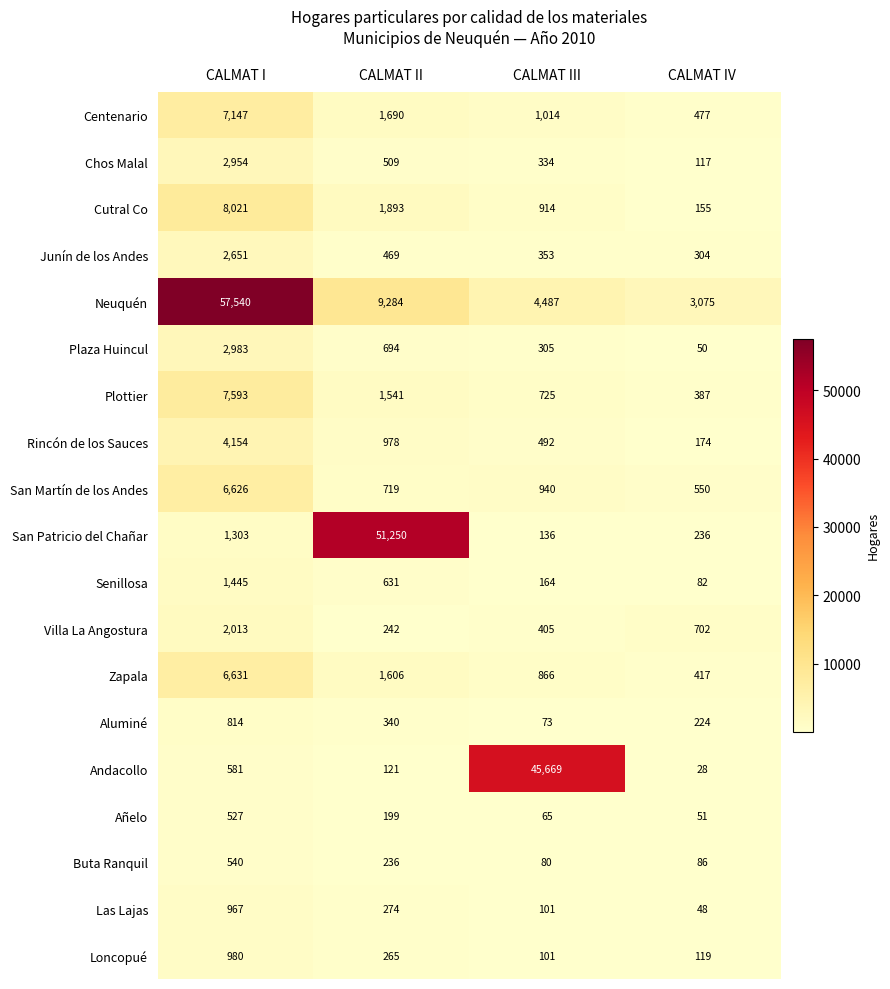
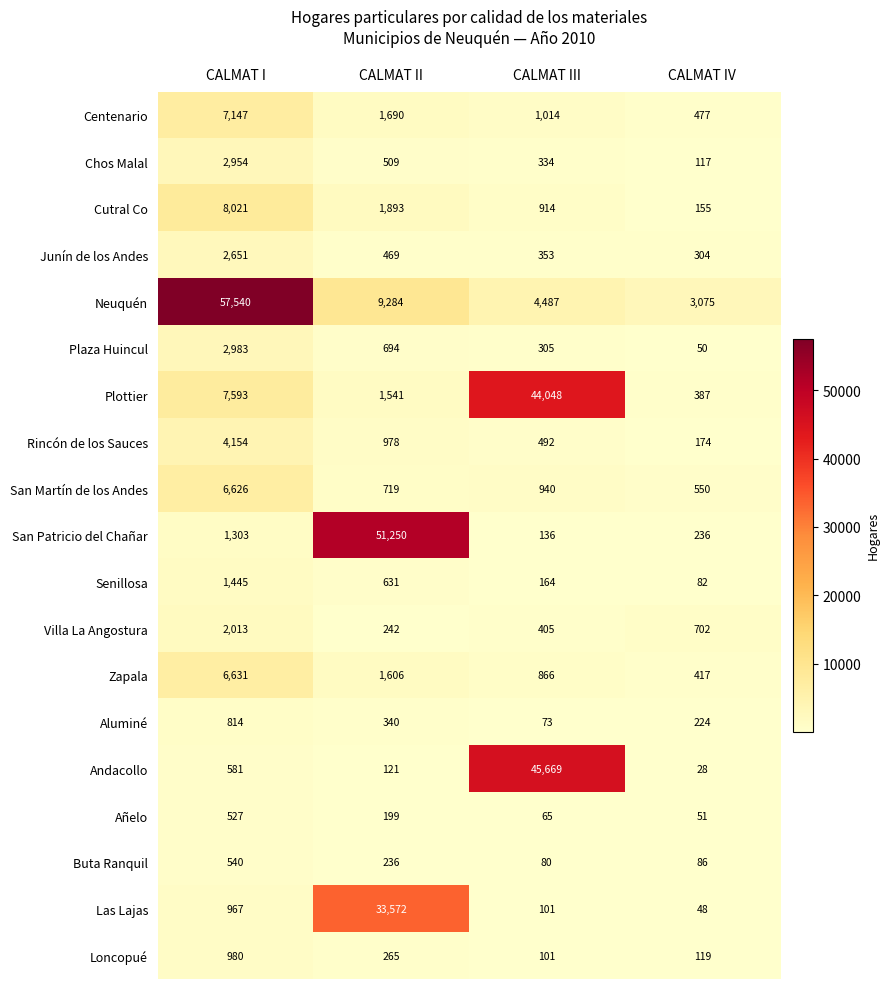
  {
    "Centenario": {
      "CALMAT I": "7,147",
      "CALMAT II": "1,690",
      "CALMAT III": "1,014",
      "CALMAT IV": "477"
    },
    "Chos Malal": {
      "CALMAT I": "2,954",
      "CALMAT II": "509",
      "CALMAT III": "334",
      "CALMAT IV": "117"
    },
    "Cutral Co": {
      "CALMAT I": "8,021",
      "CALMAT II": "1,893",
      "CALMAT III": "914",
      "CALMAT IV": "155"
    },
    "Junín de los Andes": {
      "CALMAT I": "2,651",
      "CALMAT II": "469",
      "CALMAT III": "353",
      "CALMAT IV": "304"
    },
    "Neuquén": {
      "CALMAT I": "57,540",
      "CALMAT II": "9,284",
      "CALMAT III": "4,487",
      "CALMAT IV": "3,075"
    },
    "Plaza Huincul": {
      "CALMAT I": "2,983",
      "CALMAT II": "694",
      "CALMAT III": "305",
      "CALMAT IV": "50"
    },
    "Plottier": {
      "CALMAT I": "7,593",
      "CALMAT II": "1,541",
-     "CALMAT III": "725",
+     "CALMAT III": "44,048",
      "CALMAT IV": "387"
    },
    "Rincón de los Sauces": {
      "CALMAT I": "4,154",
      "CALMAT II": "978",
      "CALMAT III": "492",
      "CALMAT IV": "174"
    },
    "San Martín de los Andes": {
      "CALMAT I": "6,626",
      "CALMAT II": "719",
      "CALMAT III": "940",
      "CALMAT IV": "550"
    },
    "San Patricio del Chañar": {
      "CALMAT I": "1,303",
      "CALMAT II": "51,250",
      "CALMAT III": "136",
      "CALMAT IV": "236"
    },
    "Senillosa": {
      "CALMAT I": "1,445",
      "CALMAT II": "631",
      "CALMAT III": "164",
      "CALMAT IV": "82"
    },
    "Villa La Angostura": {
      "CALMAT I": "2,013",
      "CALMAT II": "242",
      "CALMAT III": "405",
      "CALMAT IV": "702"
    },
    "Zapala": {
      "CALMAT I": "6,631",
      "CALMAT II": "1,606",
      "CALMAT III": "866",
      "CALMAT IV": "417"
    },
    "Aluminé": {
      "CALMAT I": "814",
      "CALMAT II": "340",
      "CALMAT III": "73",
      "CALMAT IV": "224"
    },
    "Andacollo": {
      "CALMAT I": "581",
      "CALMAT II": "121",
      "CALMAT III": "45,669",
      "CALMAT IV": "28"
    },
    "Añelo": {
      "CALMAT I": "527",
      "CALMAT II": "199",
      "CALMAT III": "65",
      "CALMAT IV": "51"
    },
    "Buta Ranquil": {
      "CALMAT I": "540",
      "CALMAT II": "236",
      "CALMAT III": "80",
      "CALMAT IV": "86"
    },
    "Las Lajas": {
      "CALMAT I": "967",
-     "CALMAT II": "274",
+     "CALMAT II": "33,572",
      "CALMAT III": "101",
      "CALMAT IV": "48"
    },
    "Loncopué": {
      "CALMAT I": "980",
      "CALMAT II": "265",
      "CALMAT III": "101",
      "CALMAT IV": "119"
    }
  }
